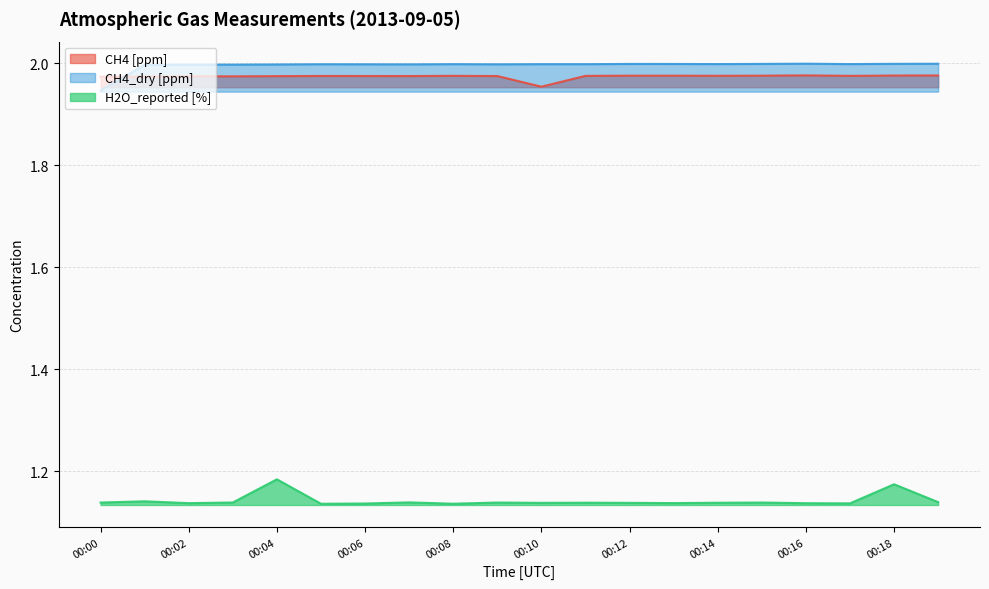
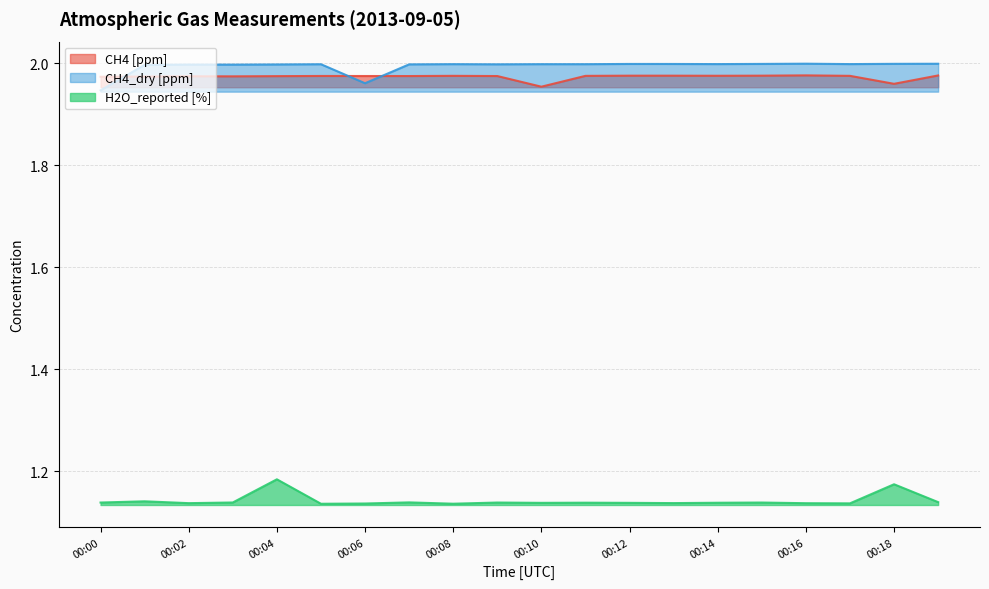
  {
    "CH4 [ppm]": {
      "00:04": 1.97,
      "00:06": 1.97,
      "00:08": 1.98,
      "00:10": 1.95,
      "00:12": 1.98,
      "00:14": 1.98,
      "00:16": 1.98,
-     "00:18": 1.98
+     "00:18": 1.96
    },
    "CH4_dry [ppm]": {
      "00:04": 2.00,
-     "00:06": 2.00,
+     "00:06": 1.96,
      "00:08": 2.00,
      "00:10": 2.00,
      "00:12": 2.00,
      "00:14": 2.00,
      "00:16": 2.00,
      "00:18": 2.00
    },
    "H2O_reported [%]": {
      "00:00": 1.14,
      "00:02": 1.14,
      "00:04": 1.18,
      "00:06": 1.14,
      "00:08": 1.14,
      "00:10": 1.14,
      "00:12": 1.14,
      "00:14": 1.14,
      "00:16": 1.14,
      "00:18": 1.17
    }
  }
